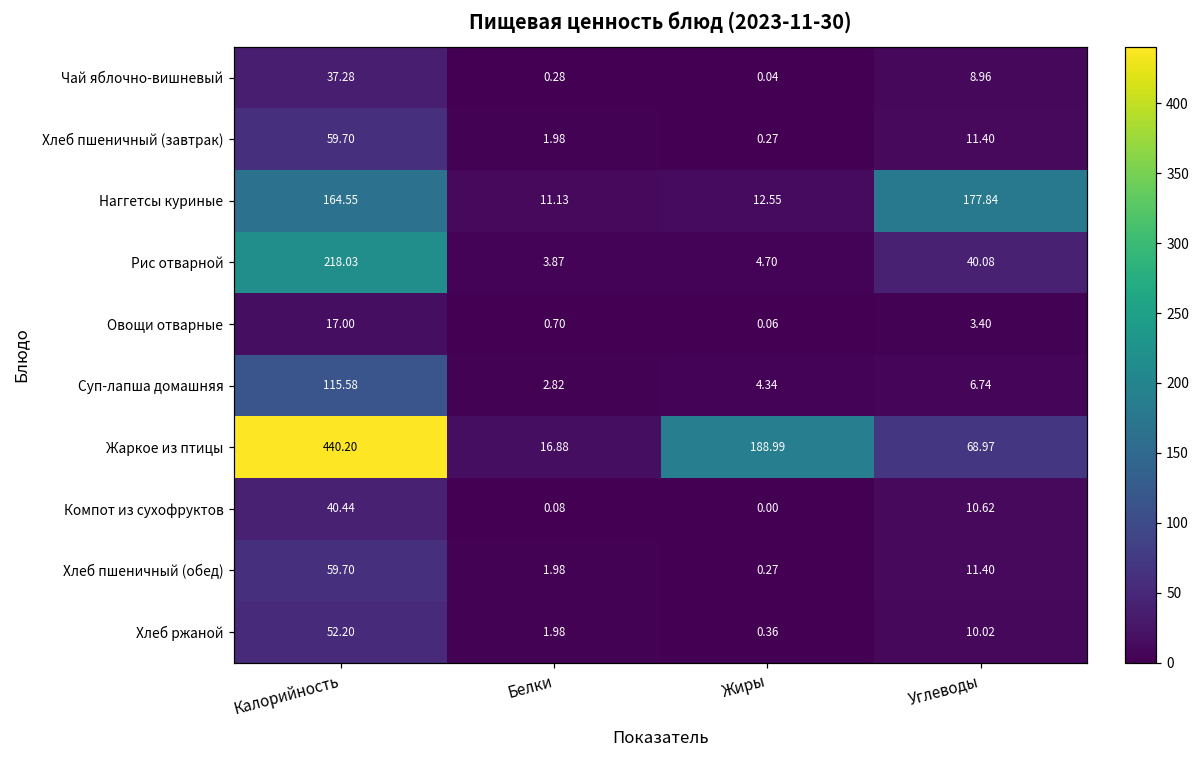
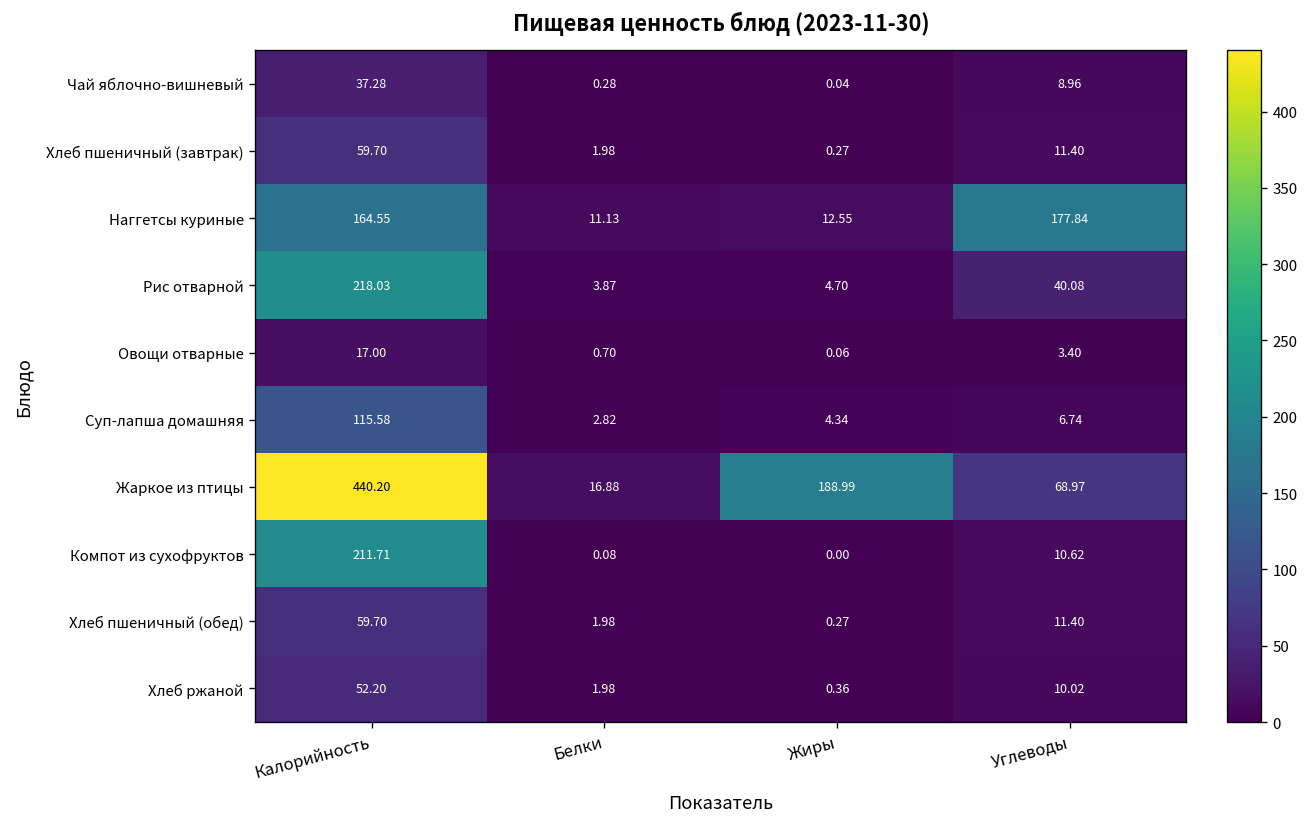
  {
    "Чай яблочно-вишневый": {
      "Калорийность": 37.28,
      "Белки": 0.28,
      "Жиры": 0.04,
      "Углеводы": 8.96
    },
    "Хлеб пшеничный (завтрак)": {
      "Калорийность": 59.70,
      "Белки": 1.98,
      "Жиры": 0.27,
      "Углеводы": 11.40
    },
    "Наггетсы куриные": {
      "Калорийность": 164.55,
      "Белки": 11.13,
      "Жиры": 12.55,
      "Углеводы": 177.84
    },
    "Рис отварной": {
      "Калорийность": 218.03,
      "Белки": 3.87,
      "Жиры": 4.70,
      "Углеводы": 40.08
    },
    "Овощи отварные": {
      "Калорийность": 17.00,
      "Белки": 0.70,
      "Жиры": 0.06,
      "Углеводы": 3.40
    },
    "Суп-лапша домашняя": {
      "Калорийность": 115.58,
      "Белки": 2.82,
      "Жиры": 4.34,
      "Углеводы": 6.74
    },
    "Жаркое из птицы": {
      "Калорийность": 440.20,
      "Белки": 16.88,
      "Жиры": 188.99,
      "Углеводы": 68.97
    },
    "Компот из сухофруктов": {
-     "Калорийность": 40.44,
+     "Калорийность": 211.71,
      "Белки": 0.08,
      "Жиры": 0.00,
      "Углеводы": 10.62
    },
    "Хлеб пшеничный (обед)": {
      "Калорийность": 59.70,
      "Белки": 1.98,
      "Жиры": 0.27,
      "Углеводы": 11.40
    },
    "Хлеб ржаной": {
      "Калорийность": 52.20,
      "Белки": 1.98,
      "Жиры": 0.36,
      "Углеводы": 10.02
    }
  }
